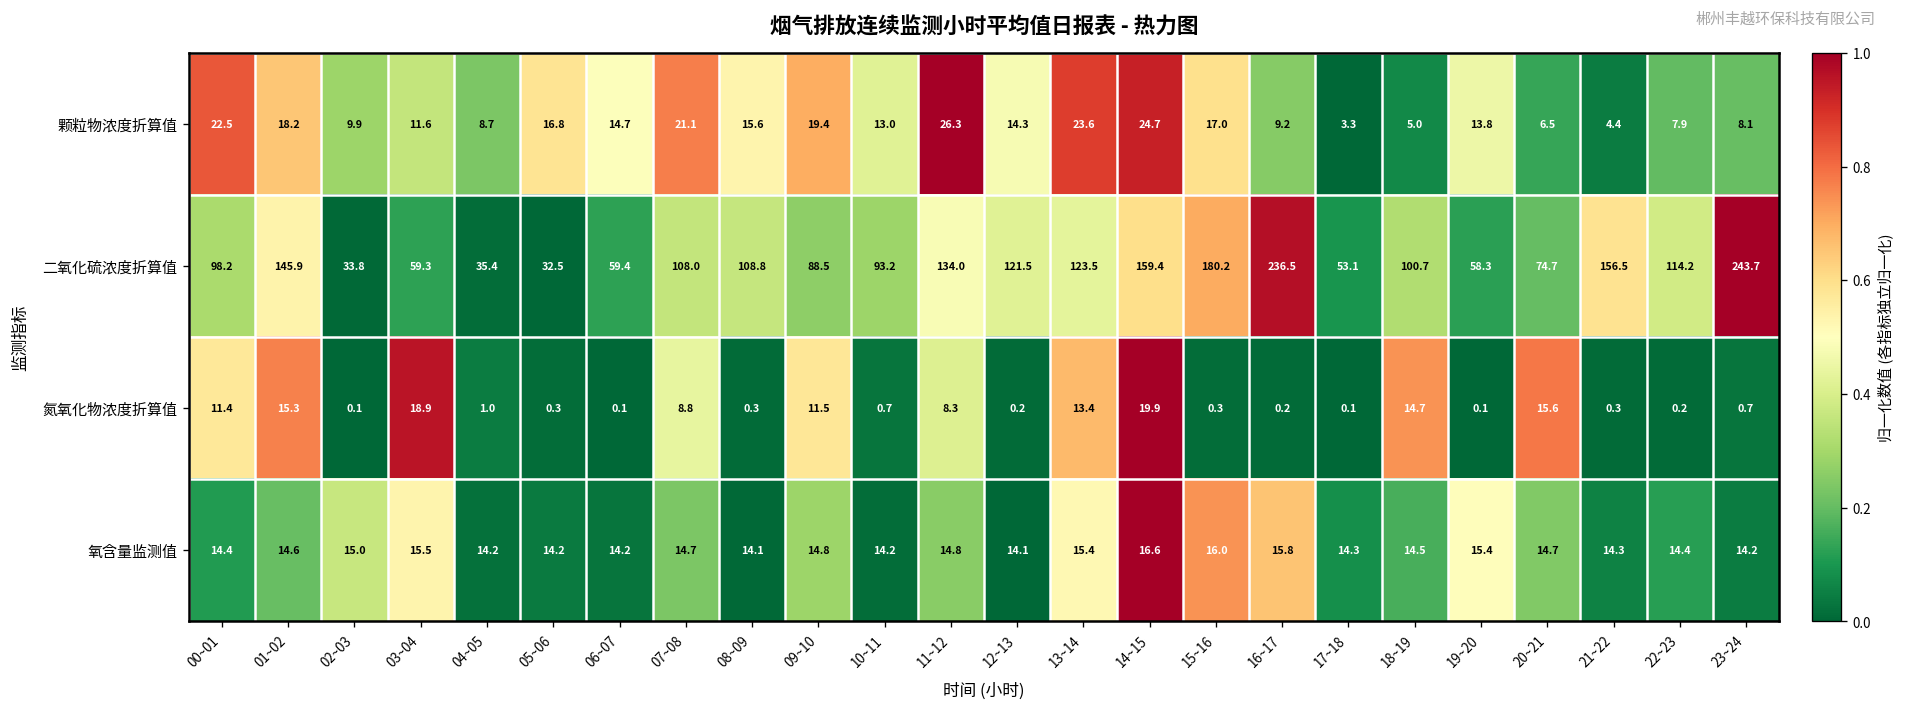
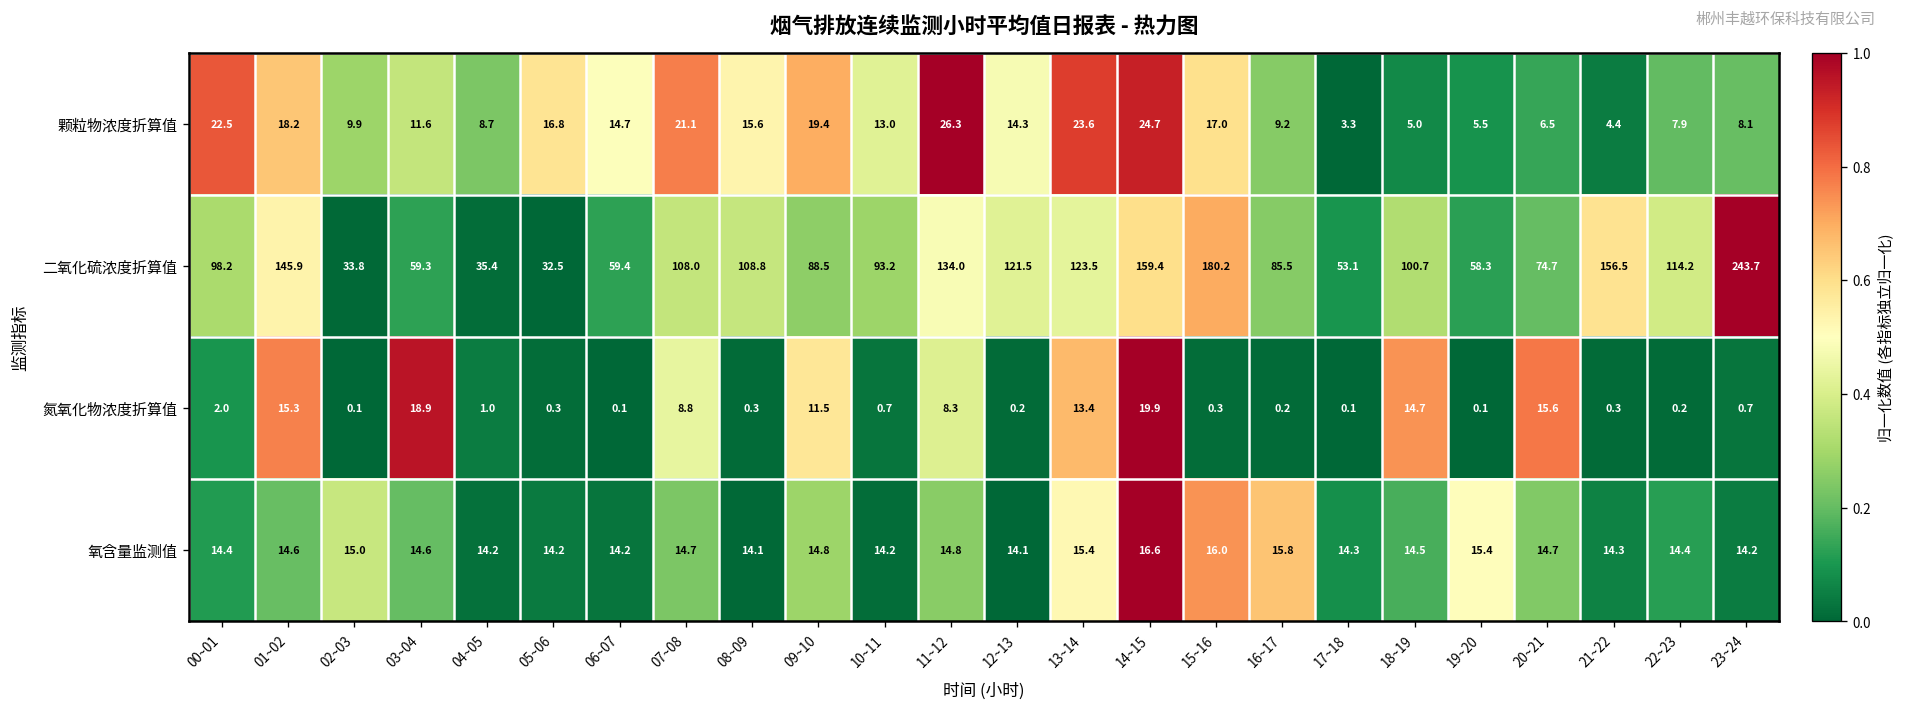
  {
    "颗粒物浓度折算值": {
      "00~01": 22.5,
      "01~02": 18.2,
      "02~03": 9.9,
      "03~04": 11.6,
      "04~05": 8.7,
      "05~06": 16.8,
      "06~07": 14.7,
      "07~08": 21.1,
      "08~09": 15.6,
      "09~10": 19.4,
      "10~11": 13.0,
      "11~12": 26.3,
      "12~13": 14.3,
      "13~14": 23.6,
      "14~15": 24.7,
      "15~16": 17.0,
      "16~17": 9.2,
      "17~18": 3.3,
      "18~19": 5.0,
-     "19~20": 13.8,
+     "19~20": 5.5,
      "20~21": 6.5,
      "21~22": 4.4,
      "22~23": 7.9,
      "23~24": 8.1
    },
    "二氧化硫浓度折算值": {
      "00~01": 98.2,
      "01~02": 145.9,
      "02~03": 33.8,
      "03~04": 59.3,
      "04~05": 35.4,
      "05~06": 32.5,
      "06~07": 59.4,
      "07~08": 108.0,
      "08~09": 108.8,
      "09~10": 88.5,
      "10~11": 93.2,
      "11~12": 134.0,
      "12~13": 121.5,
      "13~14": 123.5,
      "14~15": 159.4,
      "15~16": 180.2,
-     "16~17": 236.5,
+     "16~17": 85.5,
      "17~18": 53.1,
      "18~19": 100.7,
      "19~20": 58.3,
      "20~21": 74.7,
      "21~22": 156.5,
      "22~23": 114.2,
      "23~24": 243.7
    },
    "氮氧化物浓度折算值": {
-     "00~01": 11.4,
+     "00~01": 2.0,
      "01~02": 15.3,
      "02~03": 0.1,
      "03~04": 18.9,
      "04~05": 1.0,
      "05~06": 0.3,
      "06~07": 0.1,
      "07~08": 8.8,
      "08~09": 0.3,
      "09~10": 11.5,
      "10~11": 0.7,
      "11~12": 8.3,
      "12~13": 0.2,
      "13~14": 13.4,
      "14~15": 19.9,
      "15~16": 0.3,
      "16~17": 0.2,
      "17~18": 0.1,
      "18~19": 14.7,
      "19~20": 0.1,
      "20~21": 15.6,
      "21~22": 0.3,
      "22~23": 0.2,
      "23~24": 0.7
    },
    "氧含量监测值": {
      "00~01": 14.4,
      "01~02": 14.6,
      "02~03": 15.0,
-     "03~04": 15.5,
+     "03~04": 14.6,
      "04~05": 14.2,
      "05~06": 14.2,
      "06~07": 14.2,
      "07~08": 14.7,
      "08~09": 14.1,
      "09~10": 14.8,
      "10~11": 14.2,
      "11~12": 14.8,
      "12~13": 14.1,
      "13~14": 15.4,
      "14~15": 16.6,
      "15~16": 16.0,
      "16~17": 15.8,
      "17~18": 14.3,
      "18~19": 14.5,
      "19~20": 15.4,
      "20~21": 14.7,
      "21~22": 14.3,
      "22~23": 14.4,
      "23~24": 14.2
    }
  }
